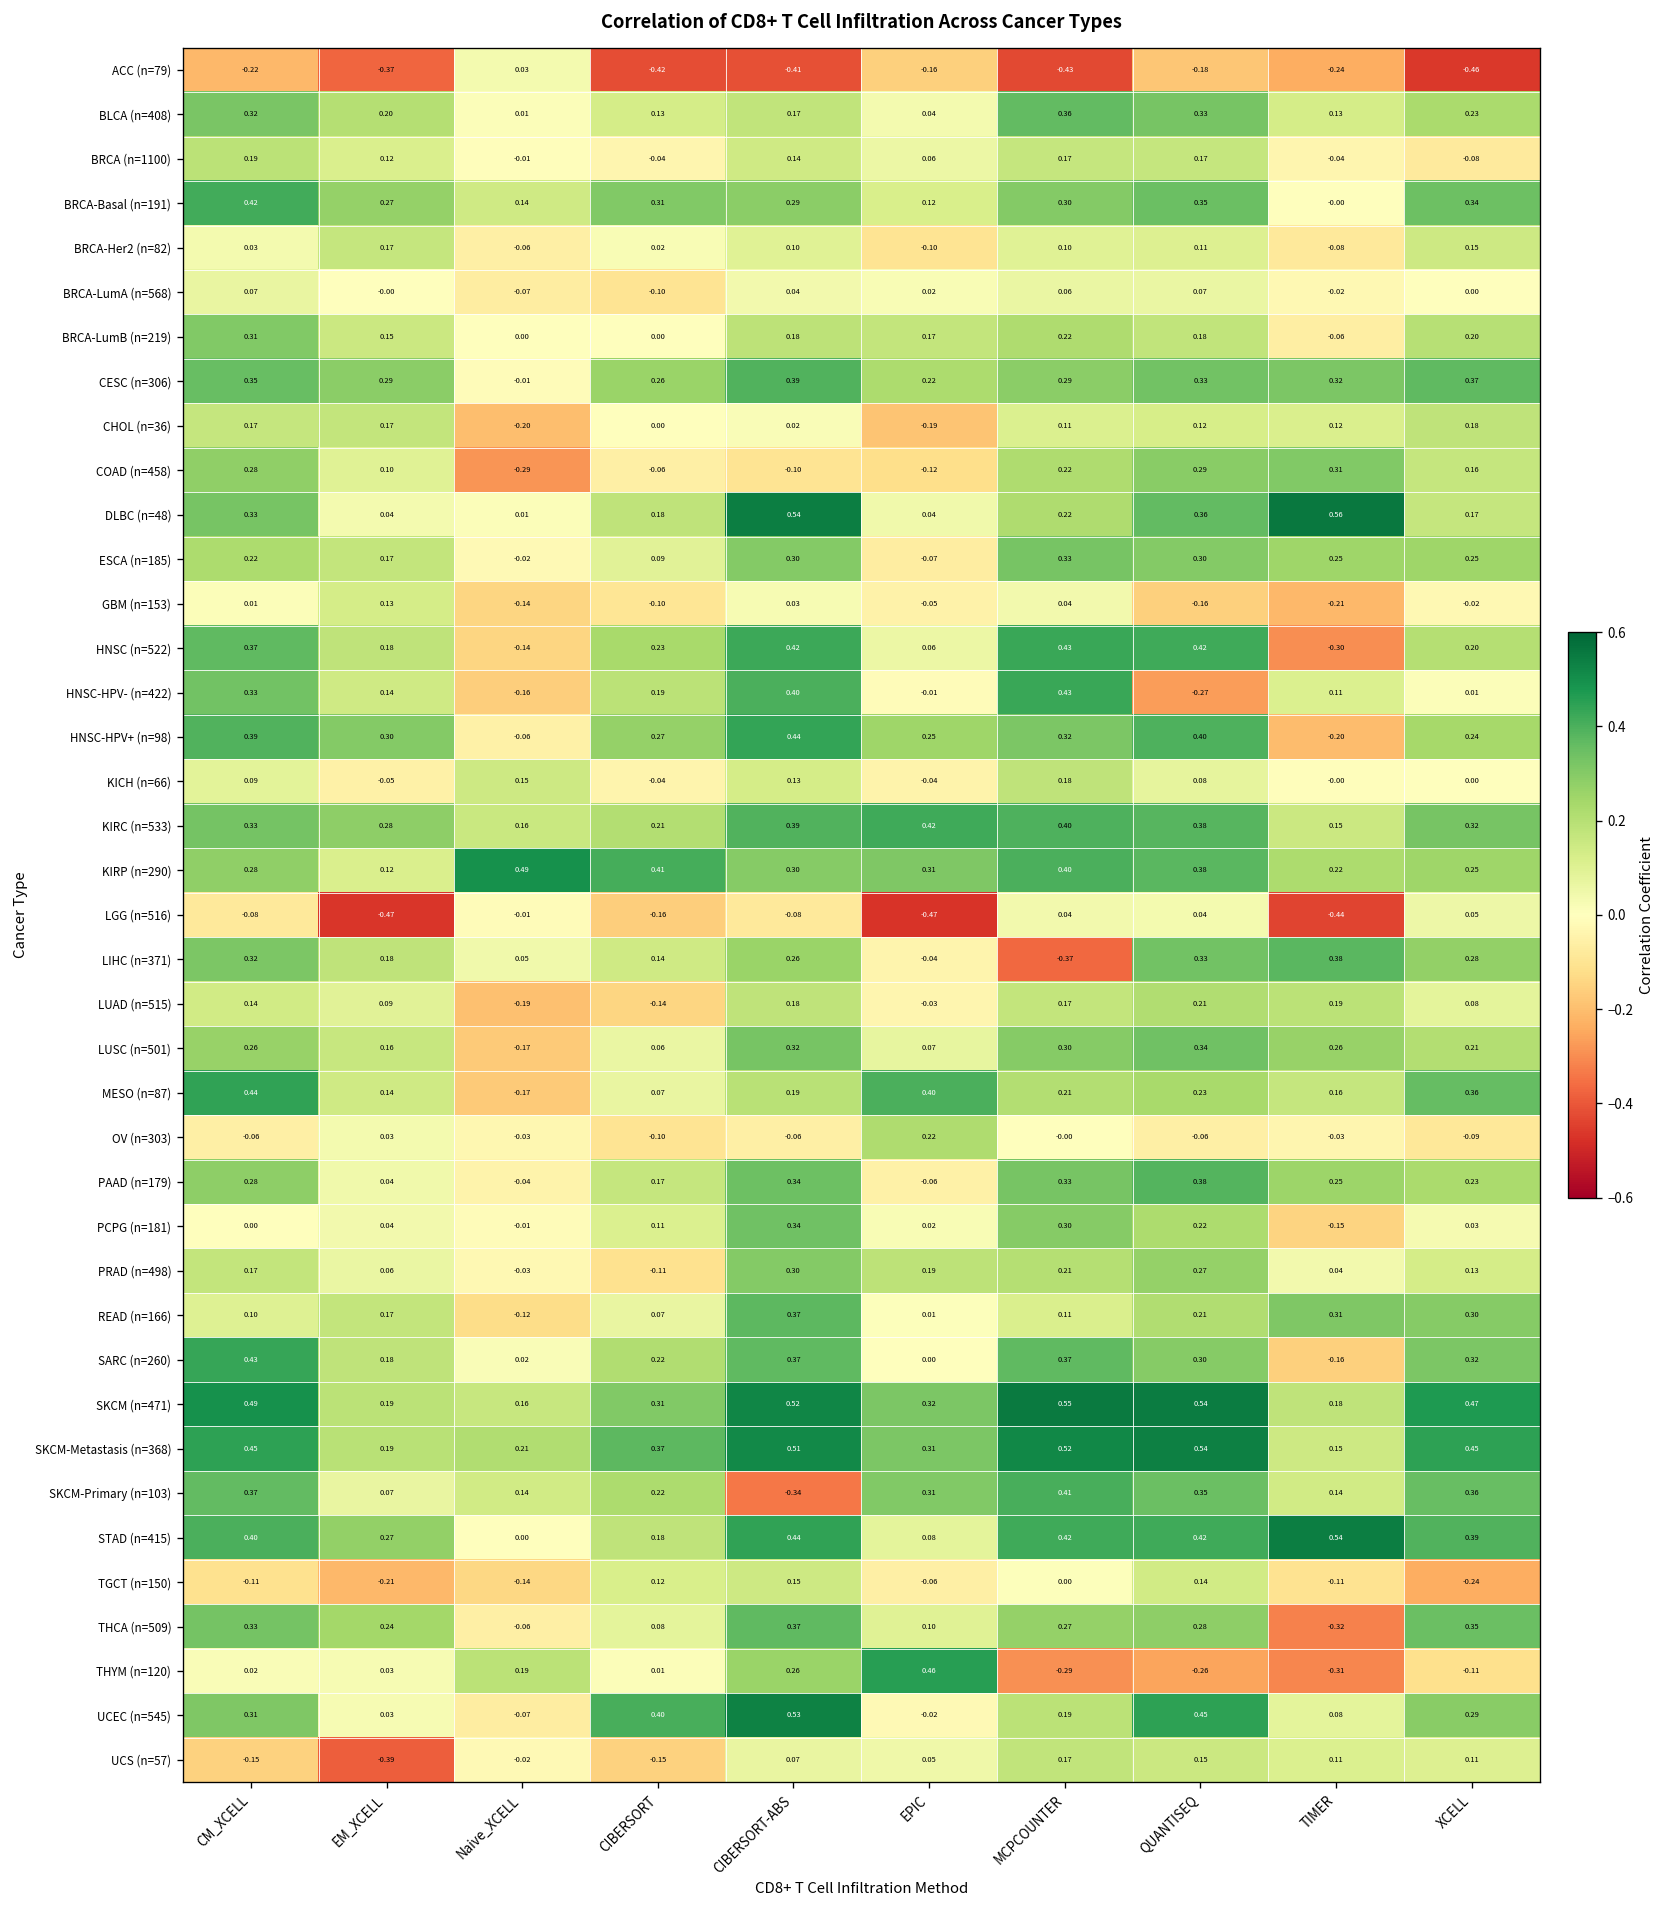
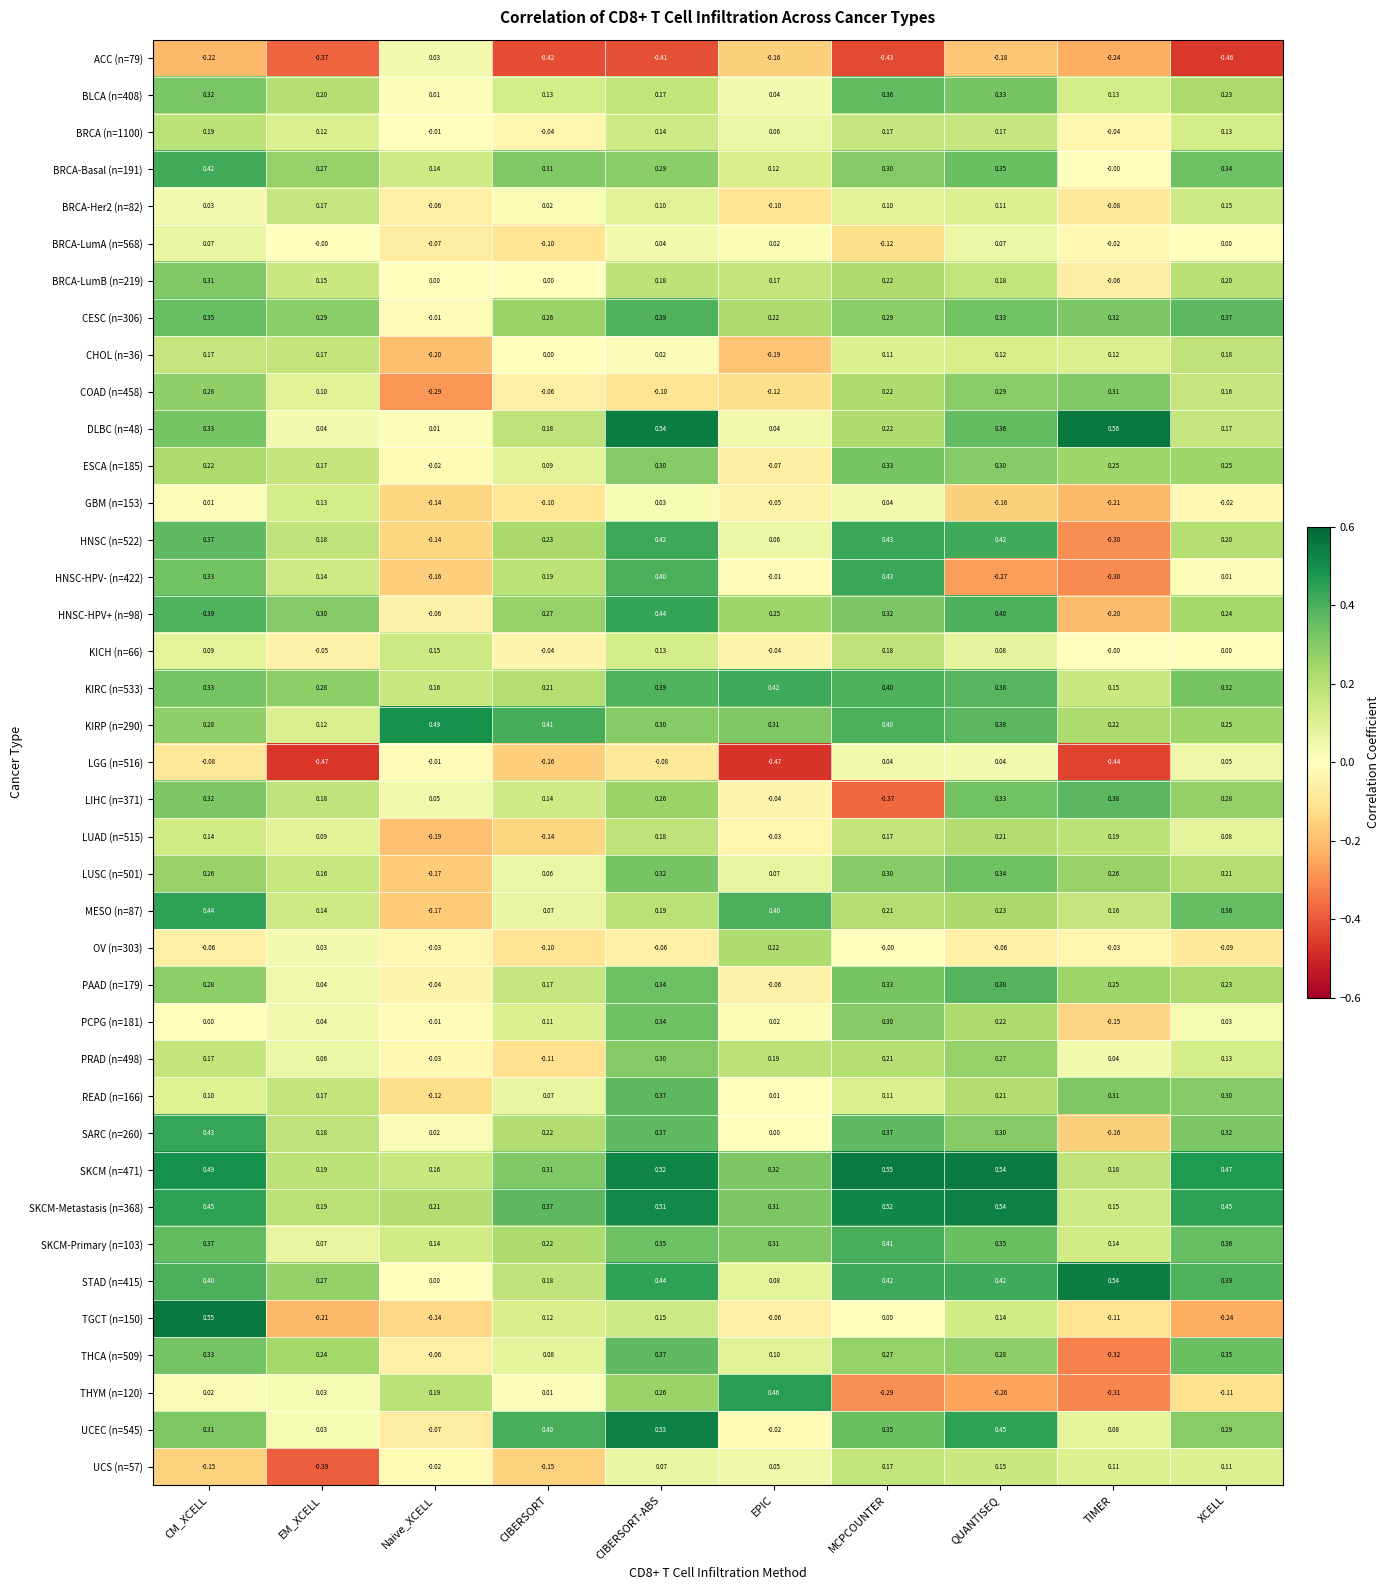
  {
    "BRCA (n=1100)": {
      "CM_XCELL": 0.19,
      "EM_XCELL": 0.12,
      "Naive_XCELL": -0.01,
      "CIBERSORT": -0.04,
      "CIBERSORT-ABS": 0.14,
      "EPIC": 0.06,
      "MCPCOUNTER": 0.17,
      "QUANTISEQ": 0.17,
      "TIMER": -0.04,
-     "XCELL": -0.08
+     "XCELL": 0.13
    },
    "BRCA-LumA (n=568)": {
      "CM_XCELL": 0.07,
      "EM_XCELL": -0.00,
      "Naive_XCELL": -0.07,
      "CIBERSORT": -0.10,
      "CIBERSORT-ABS": 0.04,
      "EPIC": 0.02,
-     "MCPCOUNTER": 0.06,
+     "MCPCOUNTER": -0.12,
      "QUANTISEQ": 0.07,
      "TIMER": -0.02,
      "XCELL": 0.00
    },
    "HNSC-HPV- (n=422)": {
      "CM_XCELL": 0.33,
      "EM_XCELL": 0.14,
      "Naive_XCELL": -0.16,
      "CIBERSORT": 0.19,
      "CIBERSORT-ABS": 0.40,
      "EPIC": -0.01,
      "MCPCOUNTER": 0.43,
      "QUANTISEQ": -0.27,
-     "TIMER": 0.11,
+     "TIMER": -0.30,
      "XCELL": 0.01
    },
    "SKCM-Primary (n=103)": {
      "CM_XCELL": 0.37,
      "EM_XCELL": 0.07,
      "Naive_XCELL": 0.14,
      "CIBERSORT": 0.22,
-     "CIBERSORT-ABS": -0.34,
+     "CIBERSORT-ABS": 0.35,
      "EPIC": 0.31,
      "MCPCOUNTER": 0.41,
      "QUANTISEQ": 0.35,
      "TIMER": 0.14,
      "XCELL": 0.36
    },
    "TGCT (n=150)": {
-     "CM_XCELL": -0.11,
+     "CM_XCELL": 0.55,
      "EM_XCELL": -0.21,
      "Naive_XCELL": -0.14,
      "CIBERSORT": 0.12,
      "CIBERSORT-ABS": 0.15,
      "EPIC": -0.06,
      "MCPCOUNTER": 0.00,
      "QUANTISEQ": 0.14,
      "TIMER": -0.11,
      "XCELL": -0.24
    },
    "UCEC (n=545)": {
      "CM_XCELL": 0.31,
      "EM_XCELL": 0.03,
      "Naive_XCELL": -0.07,
      "CIBERSORT": 0.40,
      "CIBERSORT-ABS": 0.53,
      "EPIC": -0.02,
-     "MCPCOUNTER": 0.19,
+     "MCPCOUNTER": 0.35,
      "QUANTISEQ": 0.45,
      "TIMER": 0.08,
      "XCELL": 0.29
    }
  }
